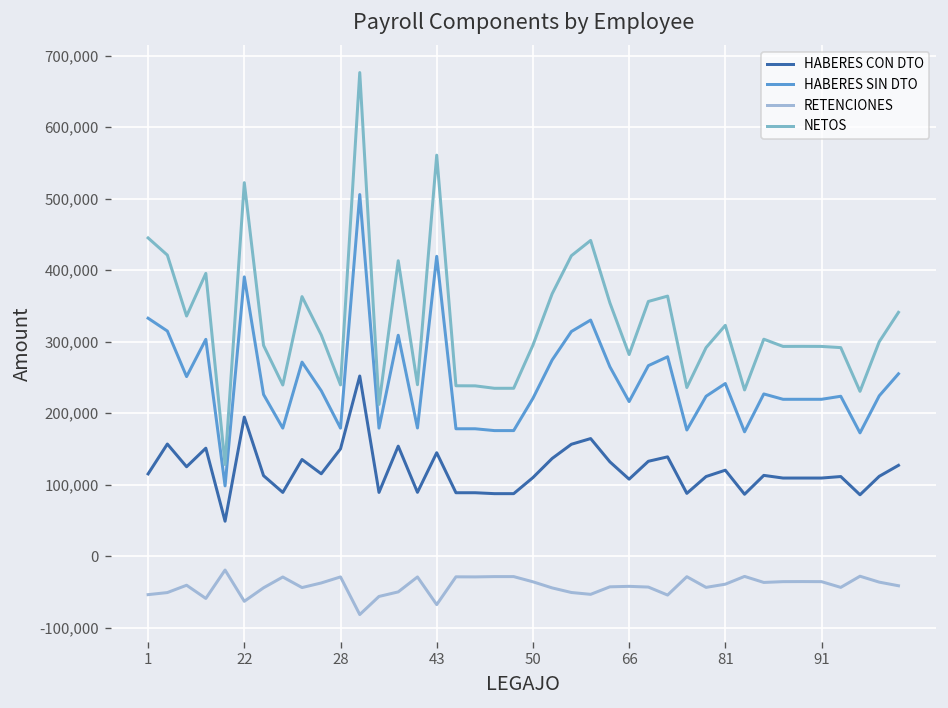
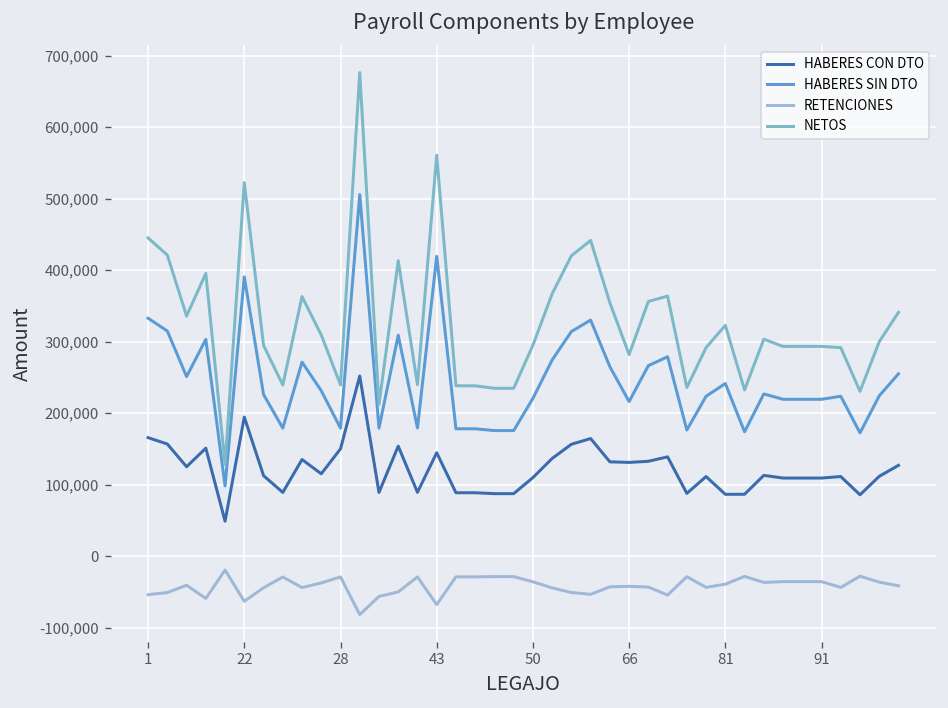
  {
    "HABERES CON DTO": {
-     "1": "120,000",
+     "1": "170,000",
      "22": "190,000",
      "28": "150,000",
      "43": "140,000",
      "50": "110,000",
-     "66": "110,000",
-     "81": "120,000",
+     "66": "130,000",
+     "81": "90,000",
      "91": "110,000"
    }
  }
